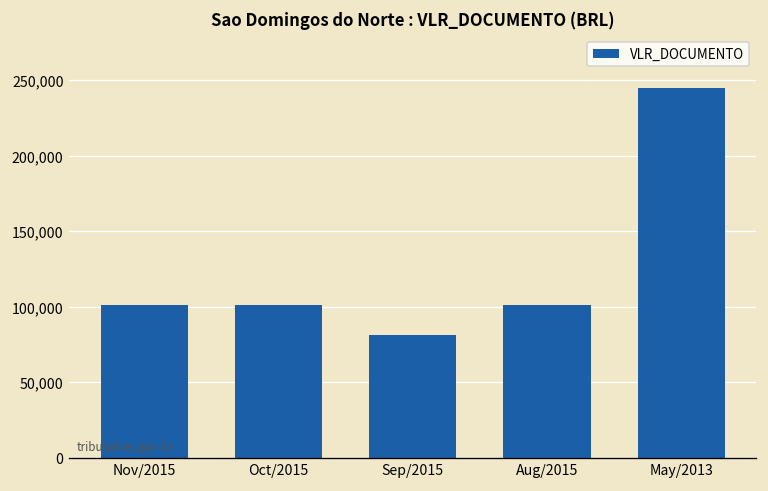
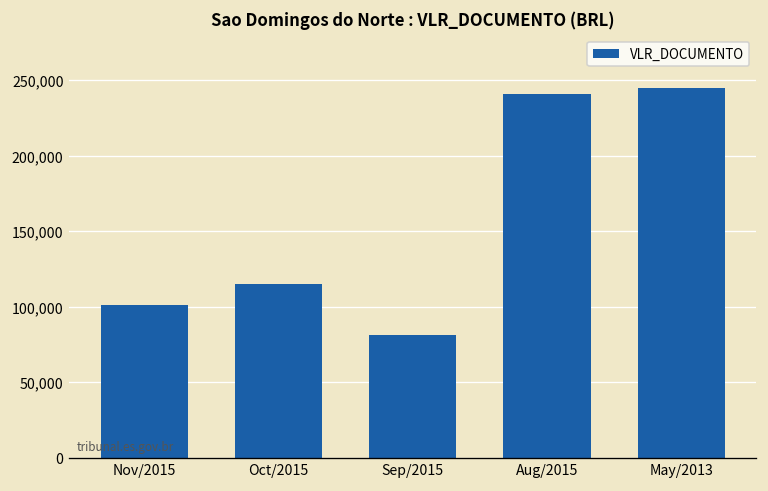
  {
    "Nov/2015": "101,000",
-   "Oct/2015": "101,000",
+   "Oct/2015": "115,000",
    "Sep/2015": "81,000",
-   "Aug/2015": "101,000",
+   "Aug/2015": "241,000",
    "May/2013": "245,000"
  }
